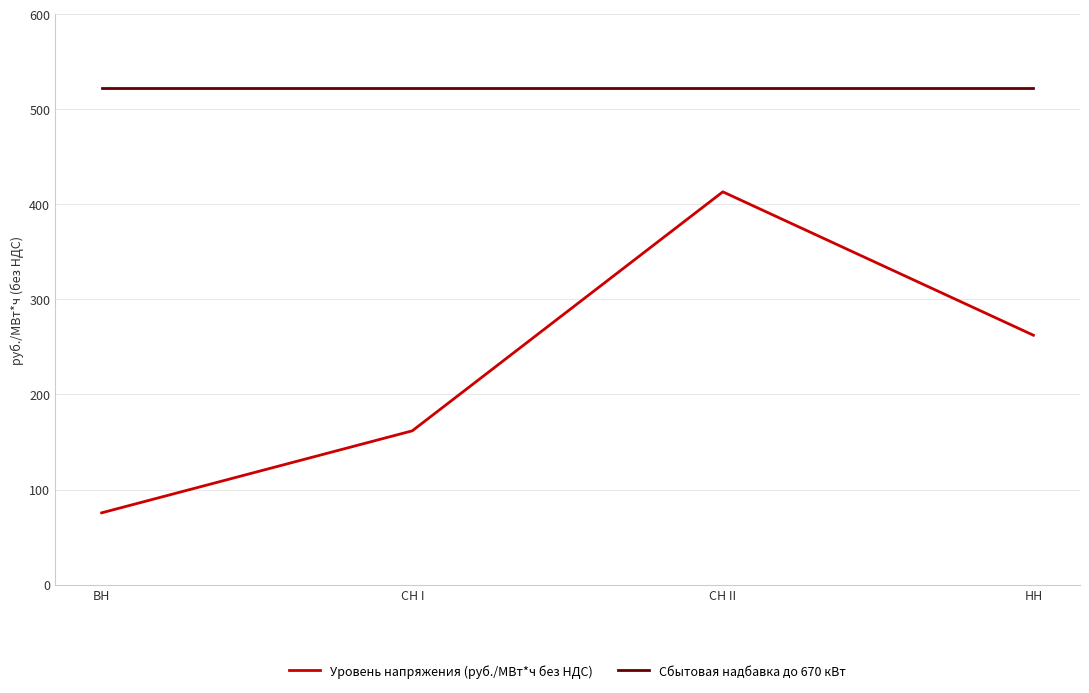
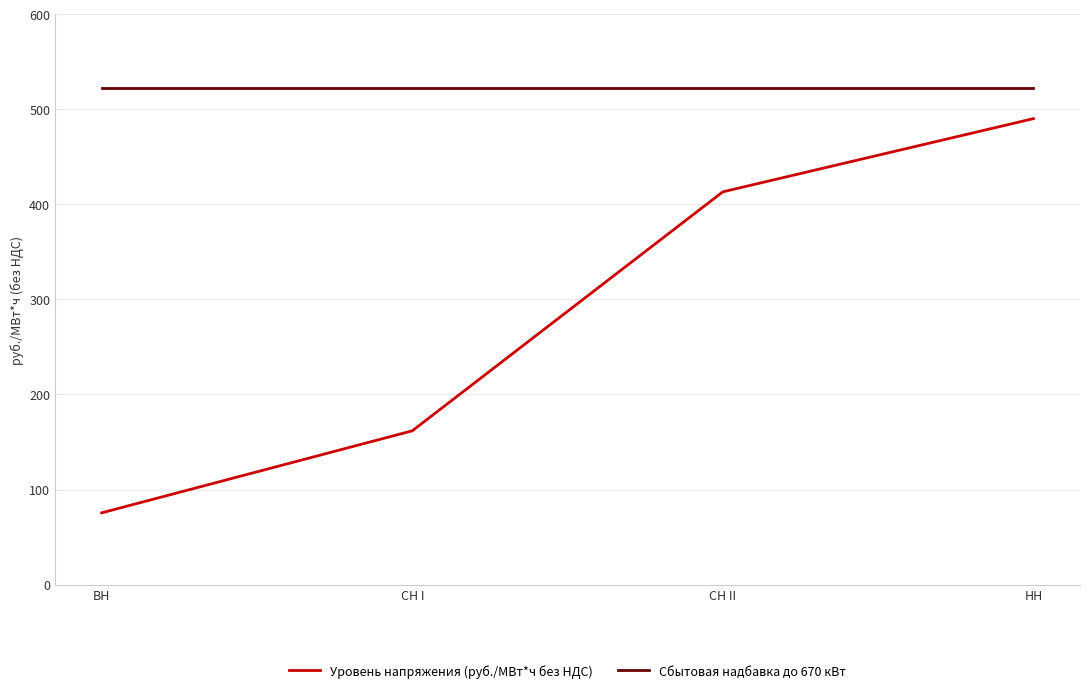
  {
    "Уровень напряжения (руб./МВт*ч без НДС)": {
      "ВН": 80,
      "СН I": 160,
      "СН II": 410,
-     "НН": 260
+     "НН": 490
    },
    "Сбытовая надбавка до 670 кВт": {
      "ВН": 520,
      "СН I": 520,
      "СН II": 520,
      "НН": 520
    }
  }
